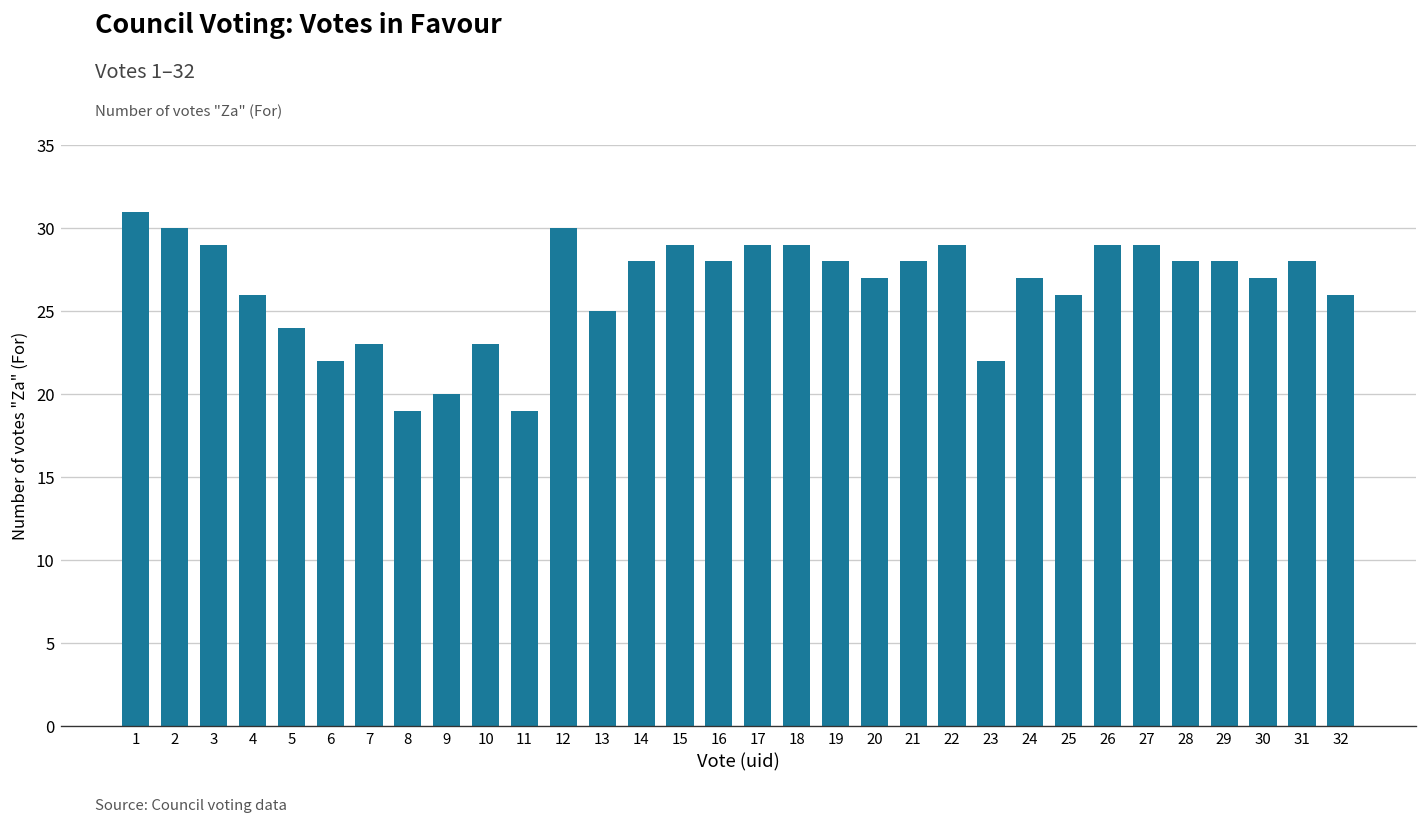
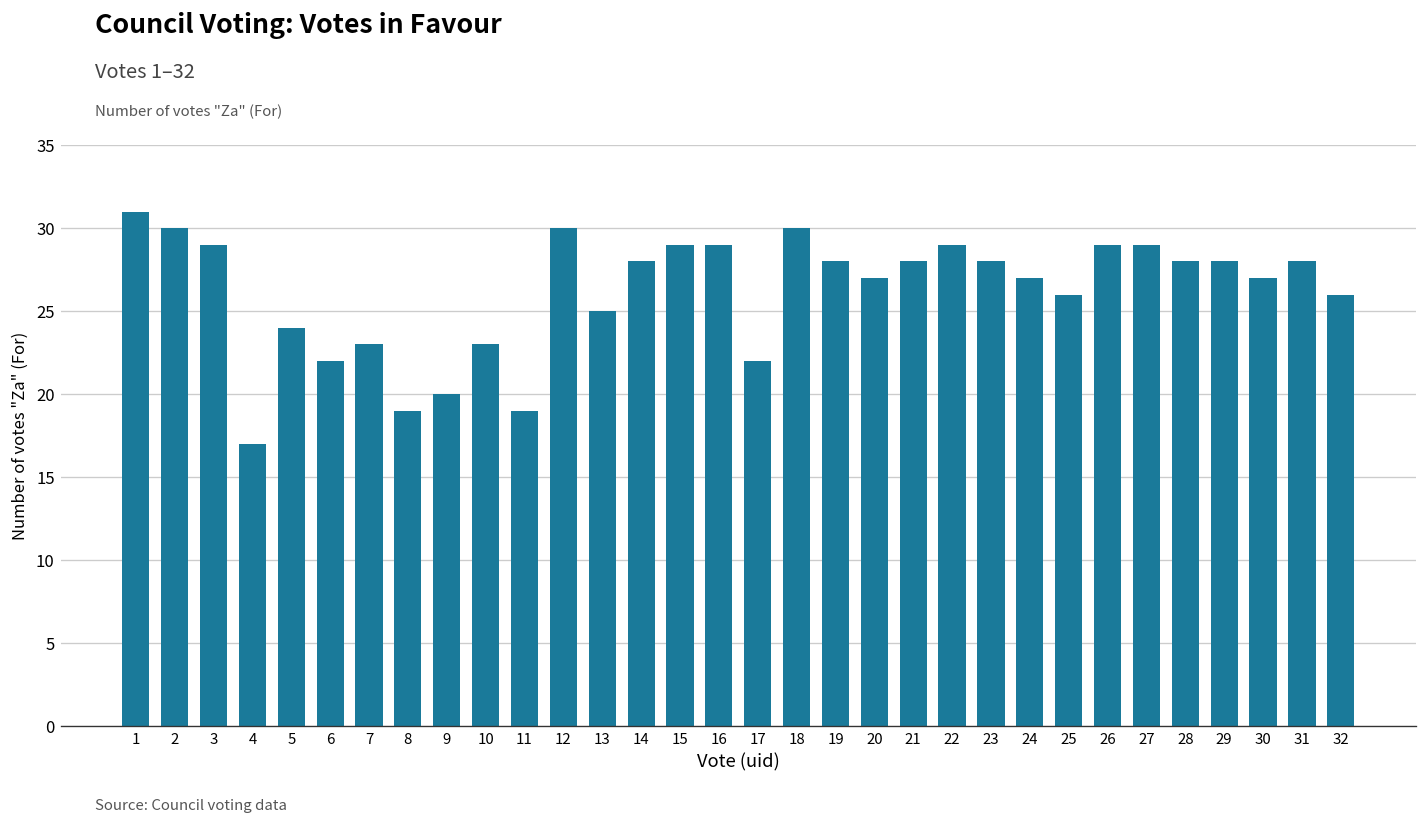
  {
    "1": 31,
    "2": 30,
    "3": 29,
-   "4": 26,
+   "4": 17,
    "5": 24,
    "6": 22,
    "7": 23,
    "8": 19,
    "9": 20,
    "10": 23,
    "11": 19,
    "12": 30,
    "13": 25,
    "14": 28,
    "15": 29,
-   "16": 28,
-   "17": 29,
-   "18": 29,
+   "16": 29,
+   "17": 22,
+   "18": 30,
    "19": 28,
    "20": 27,
    "21": 28,
    "22": 29,
-   "23": 22,
+   "23": 28,
    "24": 27,
    "25": 26,
    "26": 29,
    "27": 29,
    "28": 28,
    "29": 28,
    "30": 27,
    "31": 28,
    "32": 26
  }
